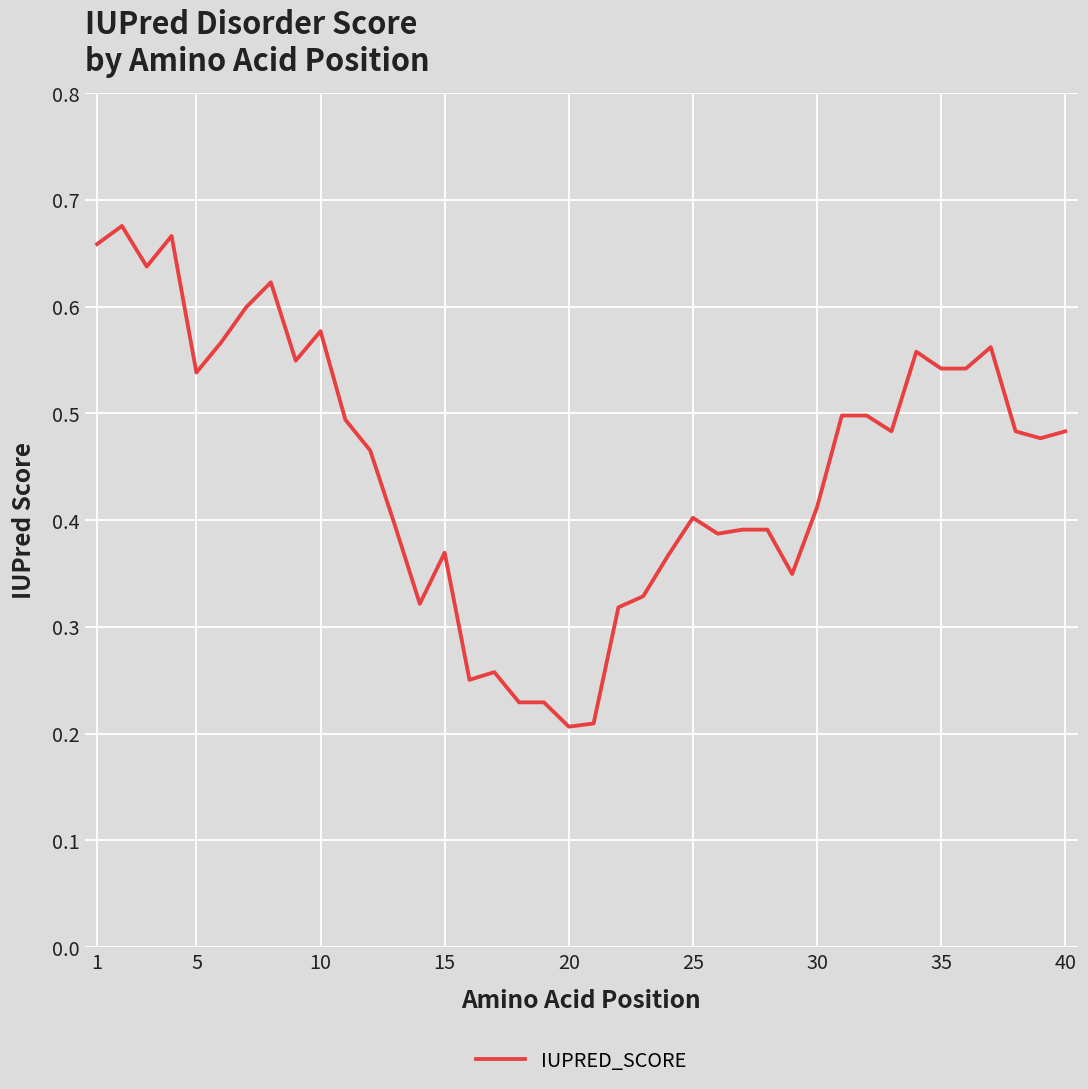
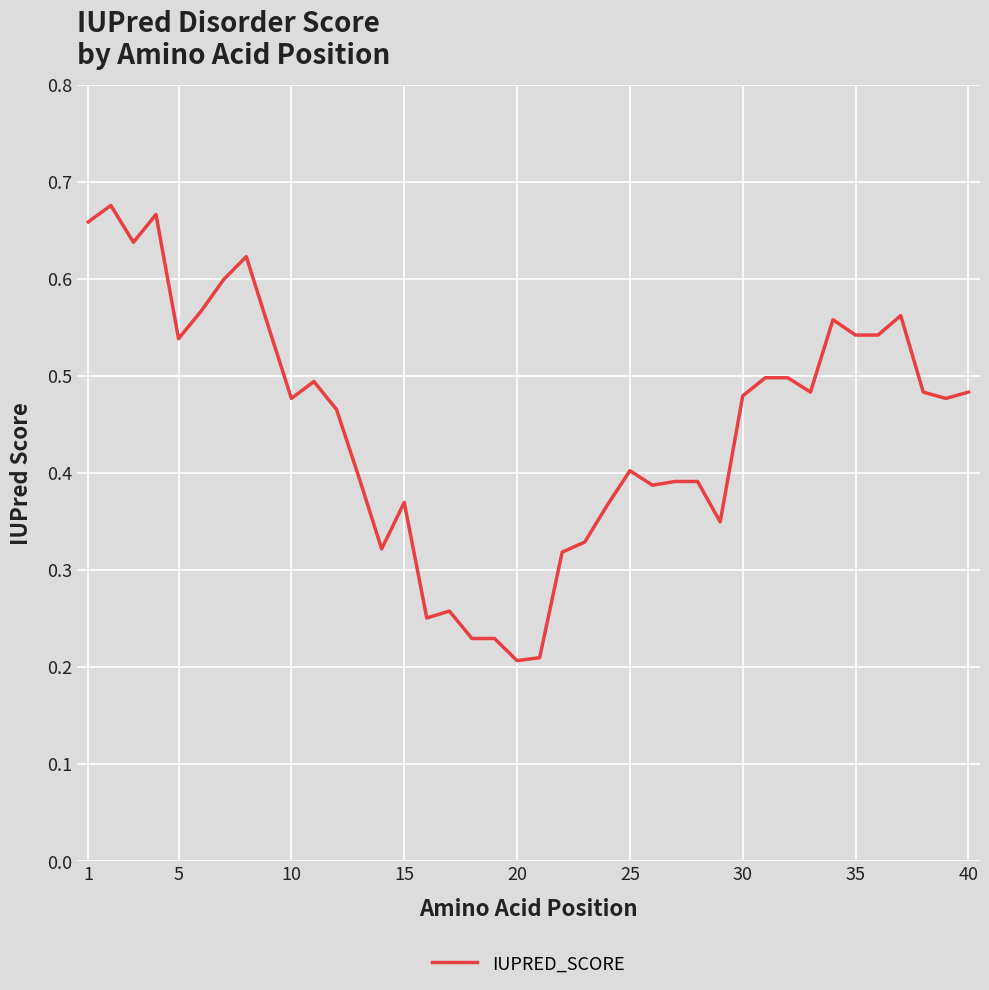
  {
    "1": 0.66,
    "5": 0.54,
-   "10": 0.58,
+   "10": 0.48,
    "15": 0.37,
    "20": 0.21,
    "25": 0.40,
-   "30": 0.41,
+   "30": 0.48,
    "35": 0.54,
    "40": 0.48
  }
